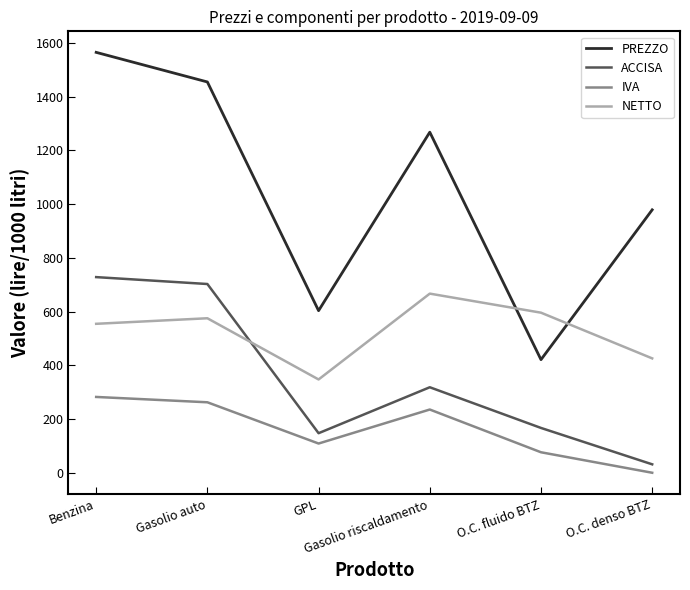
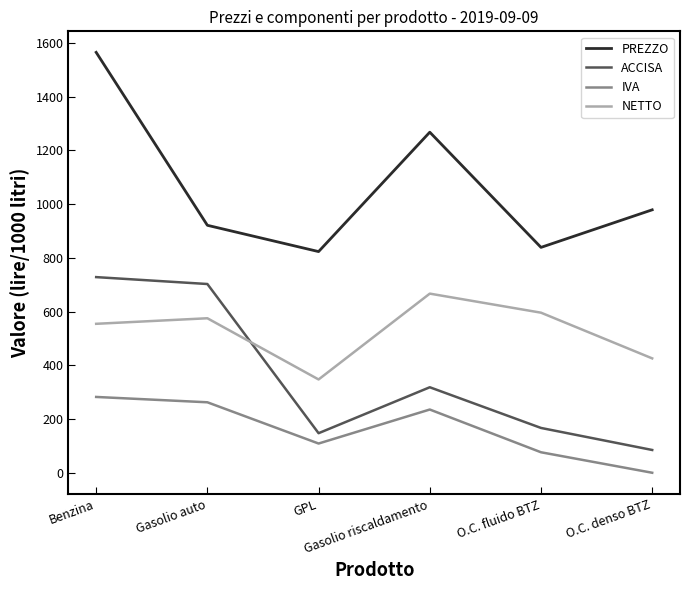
  {
    "PREZZO": {
      "Benzina": 1570,
-     "Gasolio auto": 1450,
-     "GPL": 600,
+     "Gasolio auto": 920,
+     "GPL": 820,
      "Gasolio riscaldamento": 1270,
-     "O.C. fluido BTZ": 420,
+     "O.C. fluido BTZ": 840,
      "O.C. denso BTZ": 980
    },
    "ACCISA": {
      "Benzina": 730,
      "Gasolio auto": 700,
      "GPL": 150,
      "Gasolio riscaldamento": 320,
      "O.C. fluido BTZ": 170,
-     "O.C. denso BTZ": 30
+     "O.C. denso BTZ": 80
    }
  }
